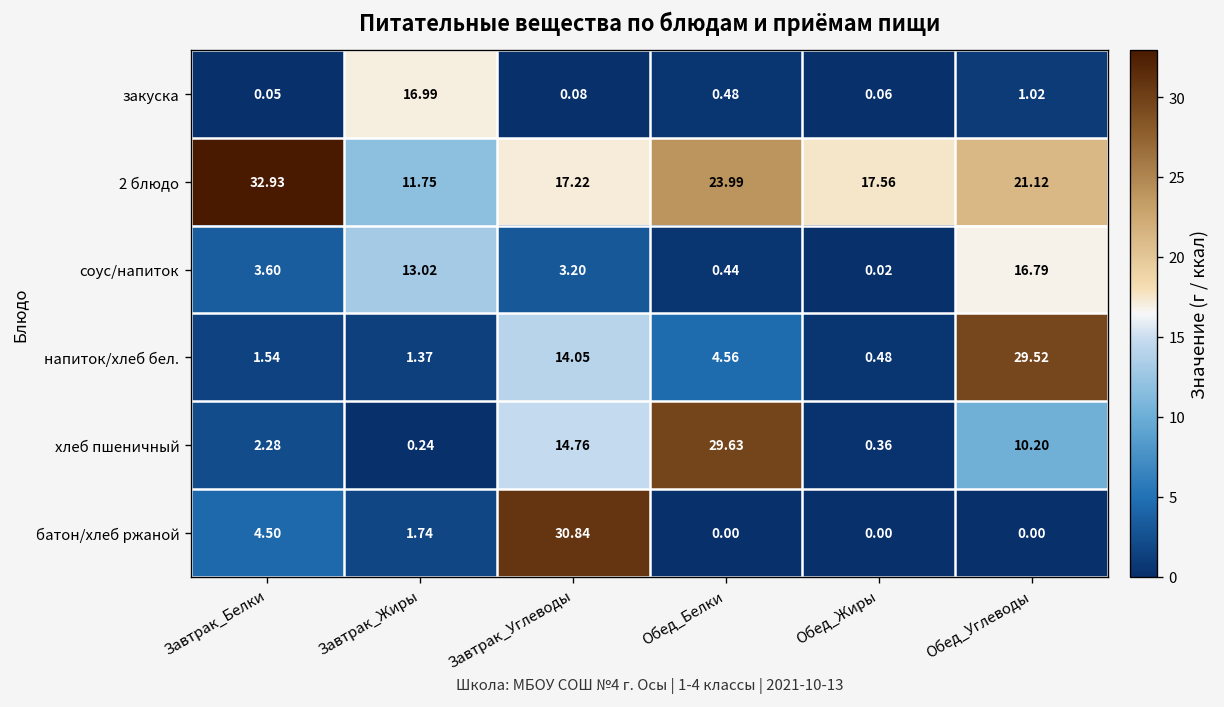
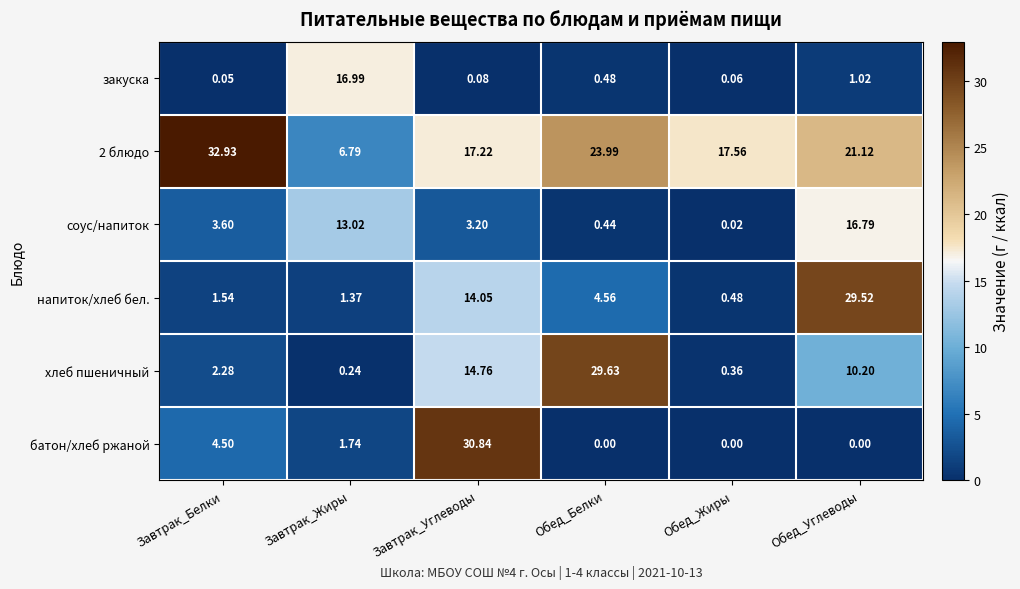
  {
    "закуска": {
      "Завтрак_Белки": 0.05,
      "Завтрак_Жиры": 16.99,
      "Завтрак_Углеводы": 0.08,
      "Обед_Белки": 0.48,
      "Обед_Жиры": 0.06,
      "Обед_Углеводы": 1.02
    },
    "2 блюдо": {
      "Завтрак_Белки": 32.93,
-     "Завтрак_Жиры": 11.75,
+     "Завтрак_Жиры": 6.79,
      "Завтрак_Углеводы": 17.22,
      "Обед_Белки": 23.99,
      "Обед_Жиры": 17.56,
      "Обед_Углеводы": 21.12
    },
    "соус/напиток": {
      "Завтрак_Белки": 3.60,
      "Завтрак_Жиры": 13.02,
      "Завтрак_Углеводы": 3.20,
      "Обед_Белки": 0.44,
      "Обед_Жиры": 0.02,
      "Обед_Углеводы": 16.79
    },
    "напиток/хлеб бел.": {
      "Завтрак_Белки": 1.54,
      "Завтрак_Жиры": 1.37,
      "Завтрак_Углеводы": 14.05,
      "Обед_Белки": 4.56,
      "Обед_Жиры": 0.48,
      "Обед_Углеводы": 29.52
    },
    "хлеб пшеничный": {
      "Завтрак_Белки": 2.28,
      "Завтрак_Жиры": 0.24,
      "Завтрак_Углеводы": 14.76,
      "Обед_Белки": 29.63,
      "Обед_Жиры": 0.36,
      "Обед_Углеводы": 10.20
    },
    "батон/хлеб ржаной": {
      "Завтрак_Белки": 4.50,
      "Завтрак_Жиры": 1.74,
      "Завтрак_Углеводы": 30.84,
      "Обед_Белки": 0.00,
      "Обед_Жиры": 0.00,
      "Обед_Углеводы": 0.00
    }
  }
